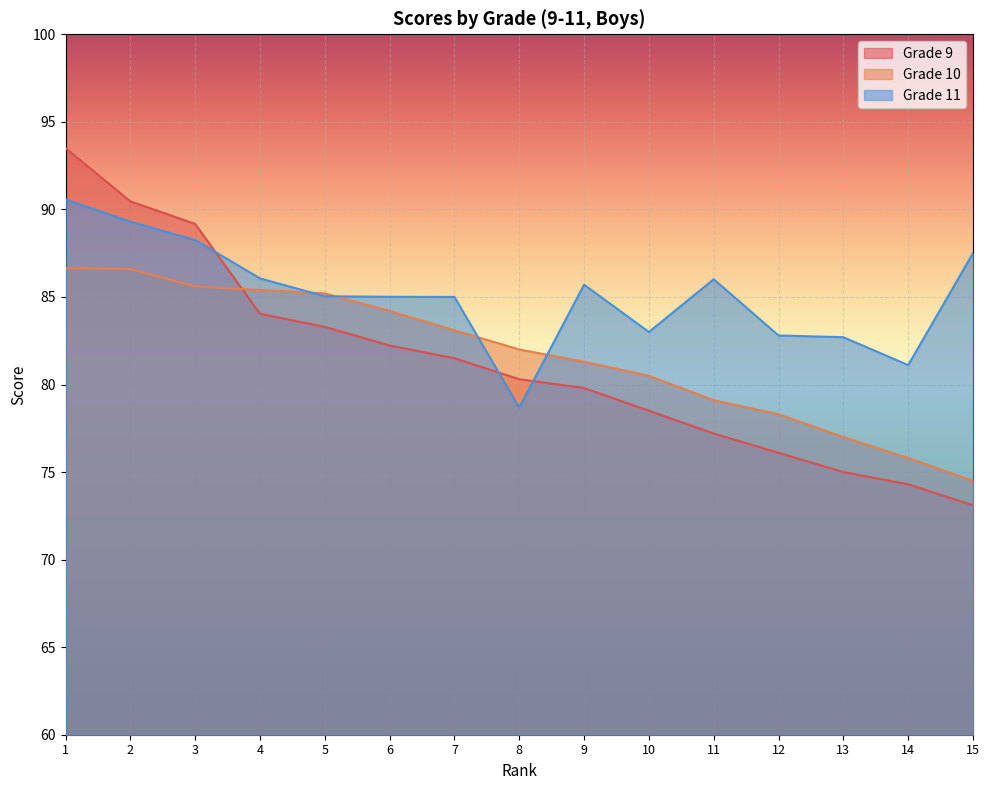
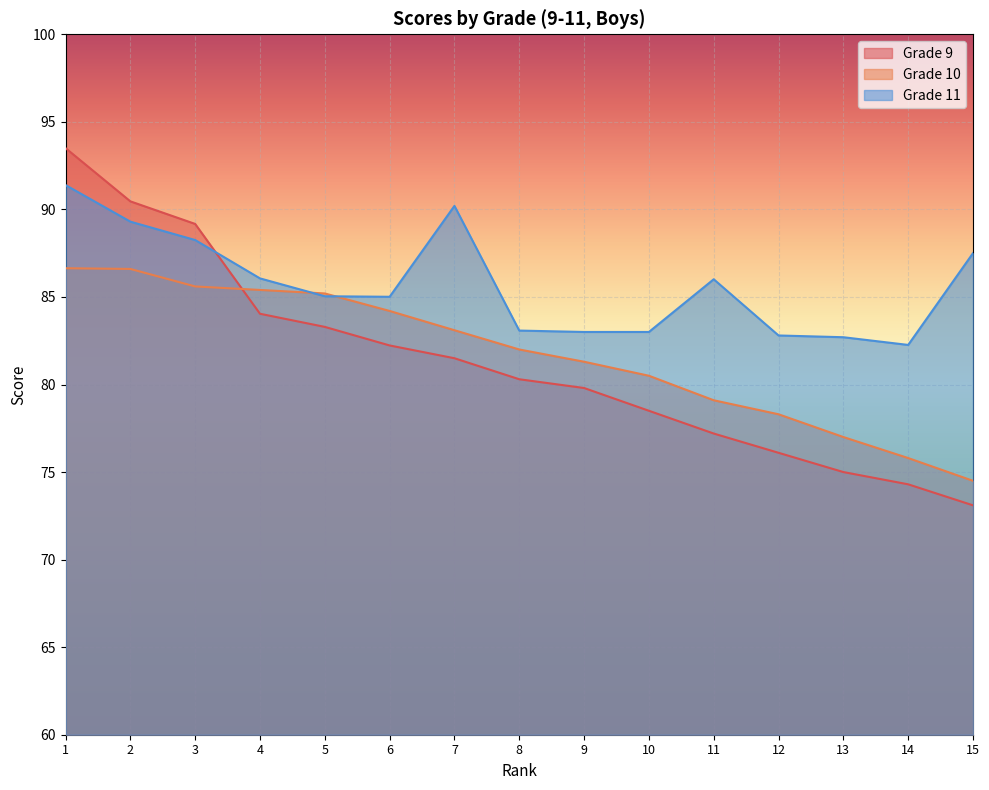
  {
    "Grade 11": {
-     "1": 90.6,
+     "1": 91.4,
      "2": 89.3,
      "3": 88.3,
      "4": 86.1,
      "5": 85.0,
      "6": 85.0,
-     "7": 85.0,
-     "8": 78.7,
-     "9": 85.7,
+     "7": 90.2,
+     "8": 83.1,
+     "9": 83.0,
      "10": 83.0,
      "11": 86.0,
      "12": 82.8,
      "13": 82.7,
-     "14": 81.1,
+     "14": 82.3,
      "15": 87.5
    }
  }
